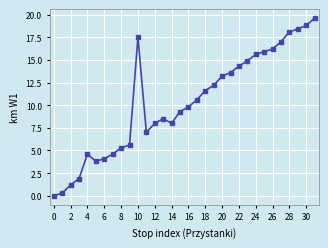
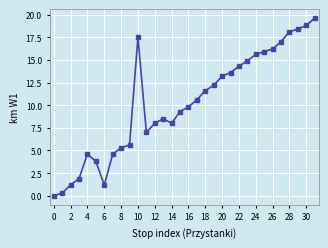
  {
    "0": 0,
    "2": 1,
    "4": 5,
-   "6": 4,
+   "6": 1,
    "8": 5,
    "10": 18,
    "12": 8,
    "14": 8,
    "16": 10,
    "18": 12,
    "20": 13,
    "22": 14,
    "24": 16,
    "26": 16,
    "28": 18,
    "30": 19
  }
